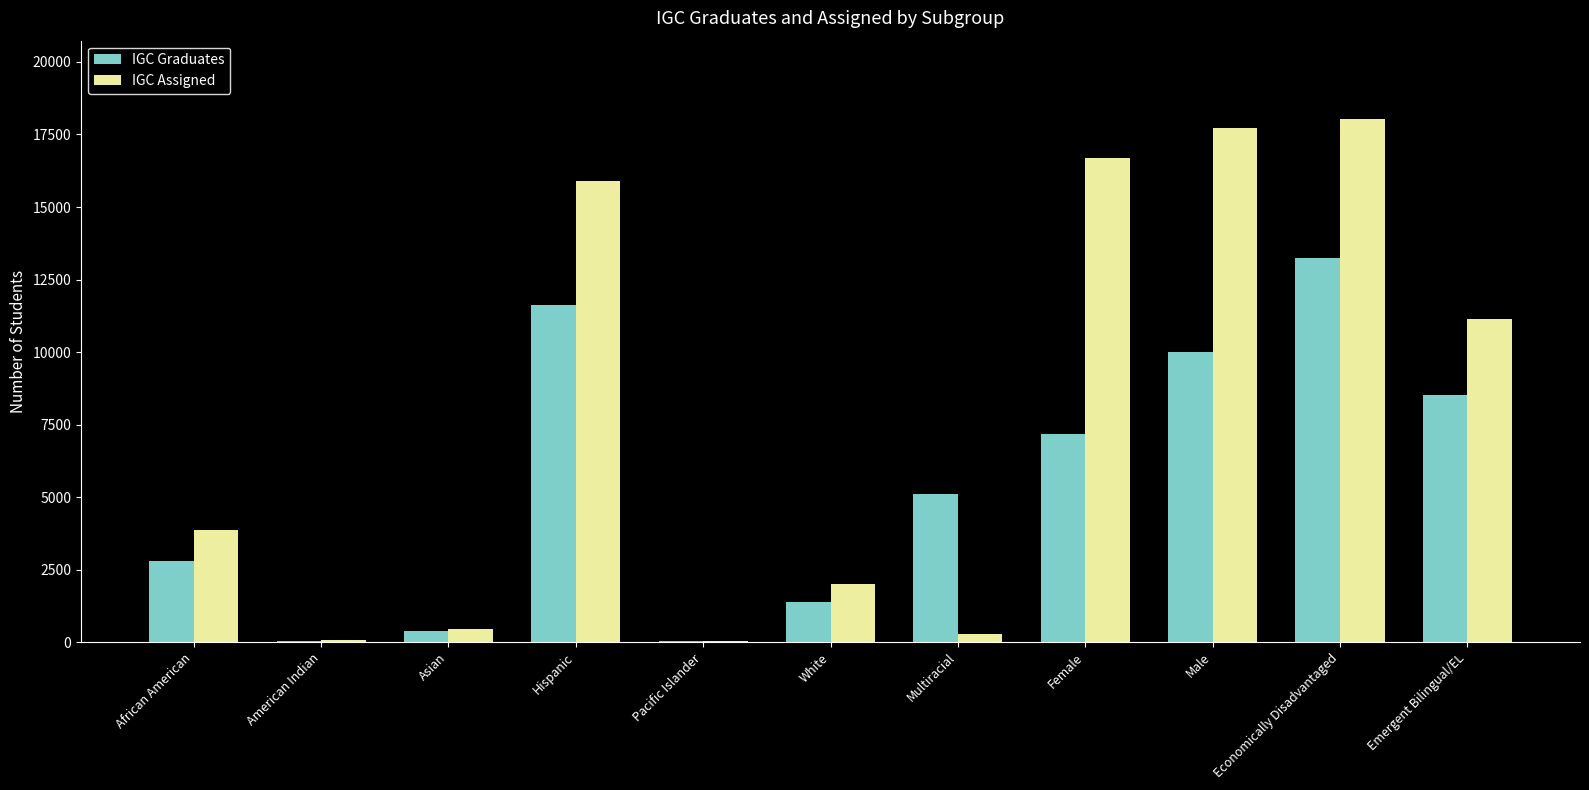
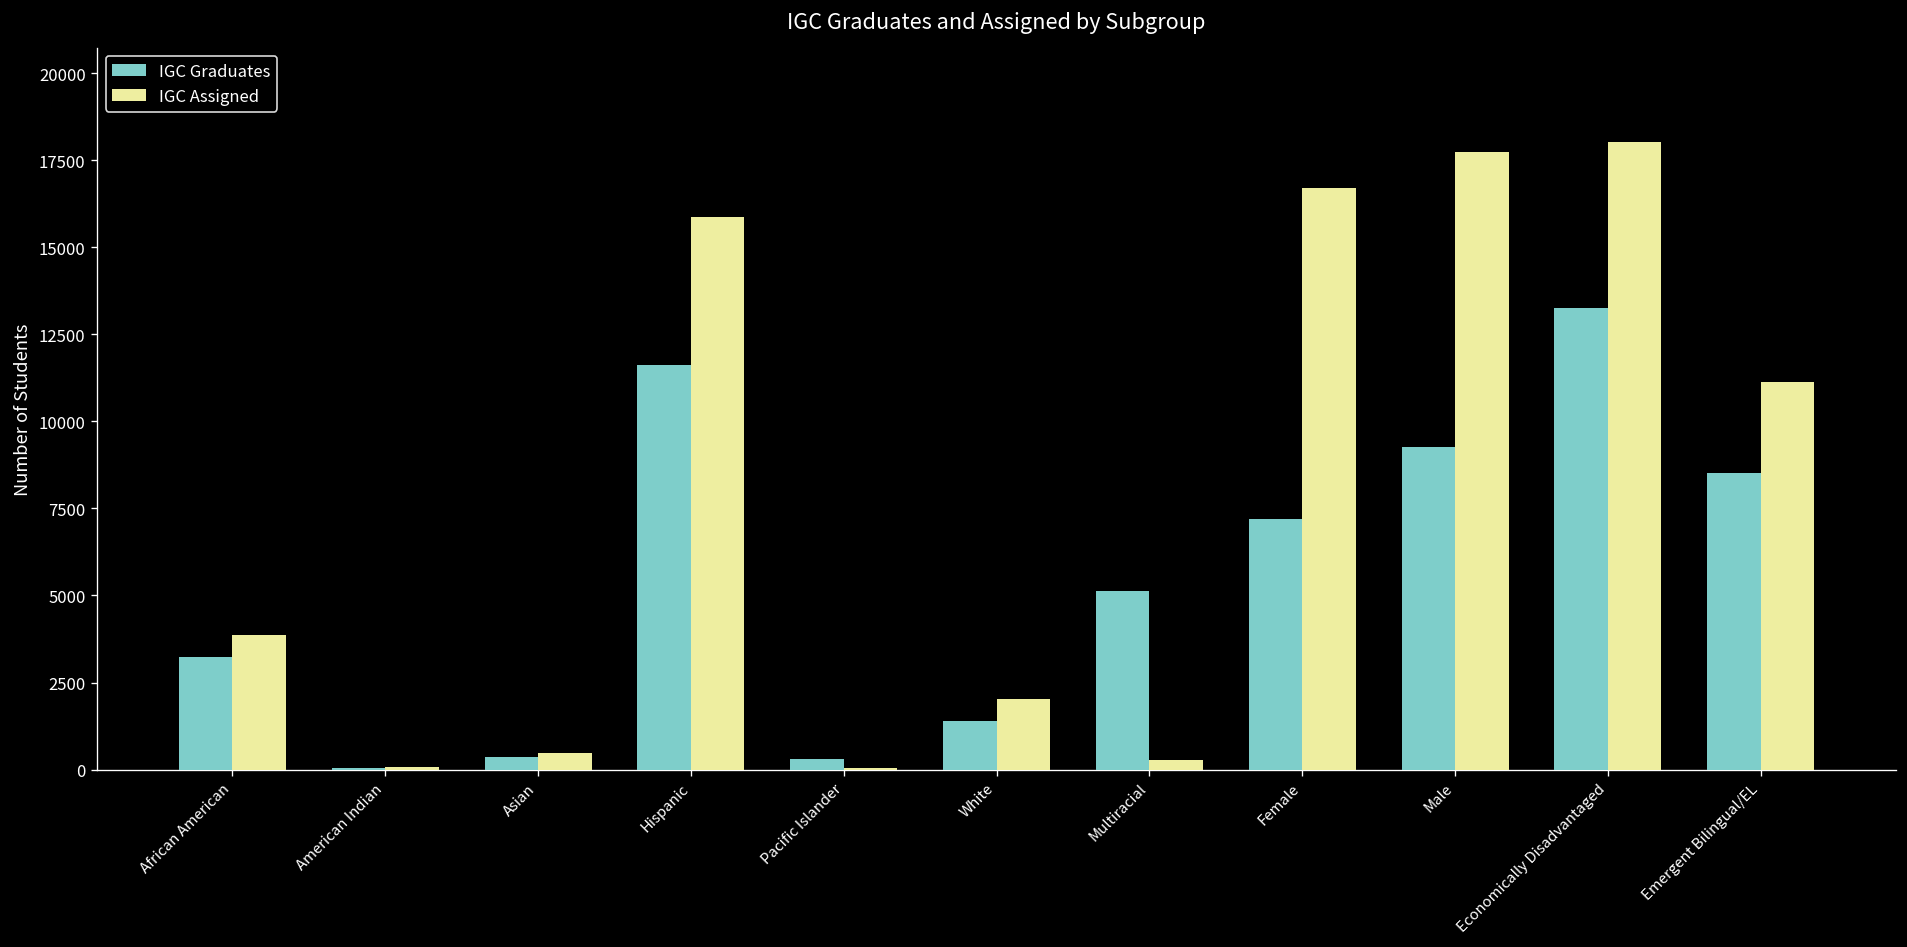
  {
    "IGC Graduates": {
-     "African American": 2800,
+     "African American": 3200,
      "Asian": 400,
      "Hispanic": 11600,
-     "Pacific Islander": 0,
+     "Pacific Islander": 300,
      "White": 1400,
      "Multiracial": 5100,
      "Female": 7200,
-     "Male": 10000,
+     "Male": 9300,
      "Economically Disadvantaged": 13200,
      "Emergent Bilingual/EL": 8500
    },
    "IGC Assigned": {
      "African American": 3900,
      "Asian": 500,
      "Hispanic": 15900,
      "White": 2000,
      "Multiracial": 300,
      "Female": 16700,
      "Male": 17700,
      "Economically Disadvantaged": 18000,
      "Emergent Bilingual/EL": 11100
    }
  }
